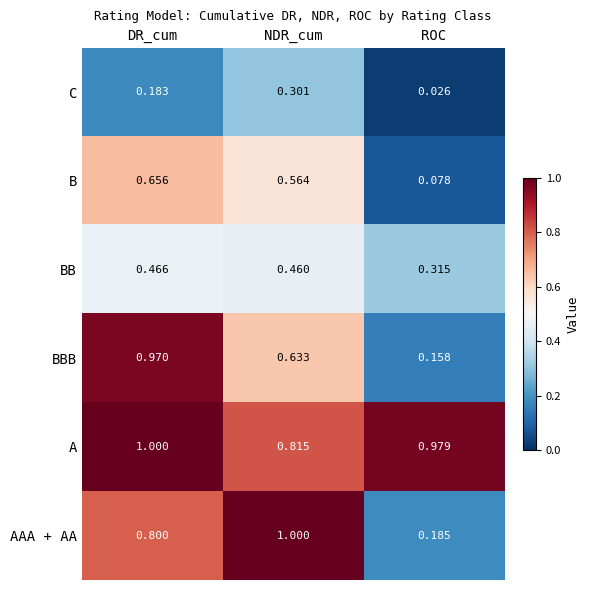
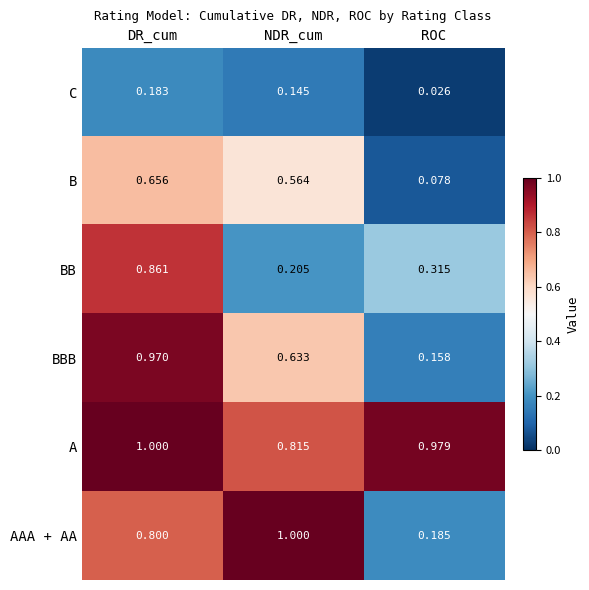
  {
    "C": {
      "DR_cum": 0.183,
-     "NDR_cum": 0.301,
+     "NDR_cum": 0.145,
      "ROC": 0.026
    },
    "B": {
      "DR_cum": 0.656,
      "NDR_cum": 0.564,
      "ROC": 0.078
    },
    "BB": {
-     "DR_cum": 0.466,
-     "NDR_cum": 0.460,
+     "DR_cum": 0.861,
+     "NDR_cum": 0.205,
      "ROC": 0.315
    },
    "BBB": {
      "DR_cum": 0.970,
      "NDR_cum": 0.633,
      "ROC": 0.158
    },
    "A": {
      "DR_cum": 1.000,
      "NDR_cum": 0.815,
      "ROC": 0.979
    },
    "AAA + AA": {
      "DR_cum": 0.800,
      "NDR_cum": 1.000,
      "ROC": 0.185
    }
  }
